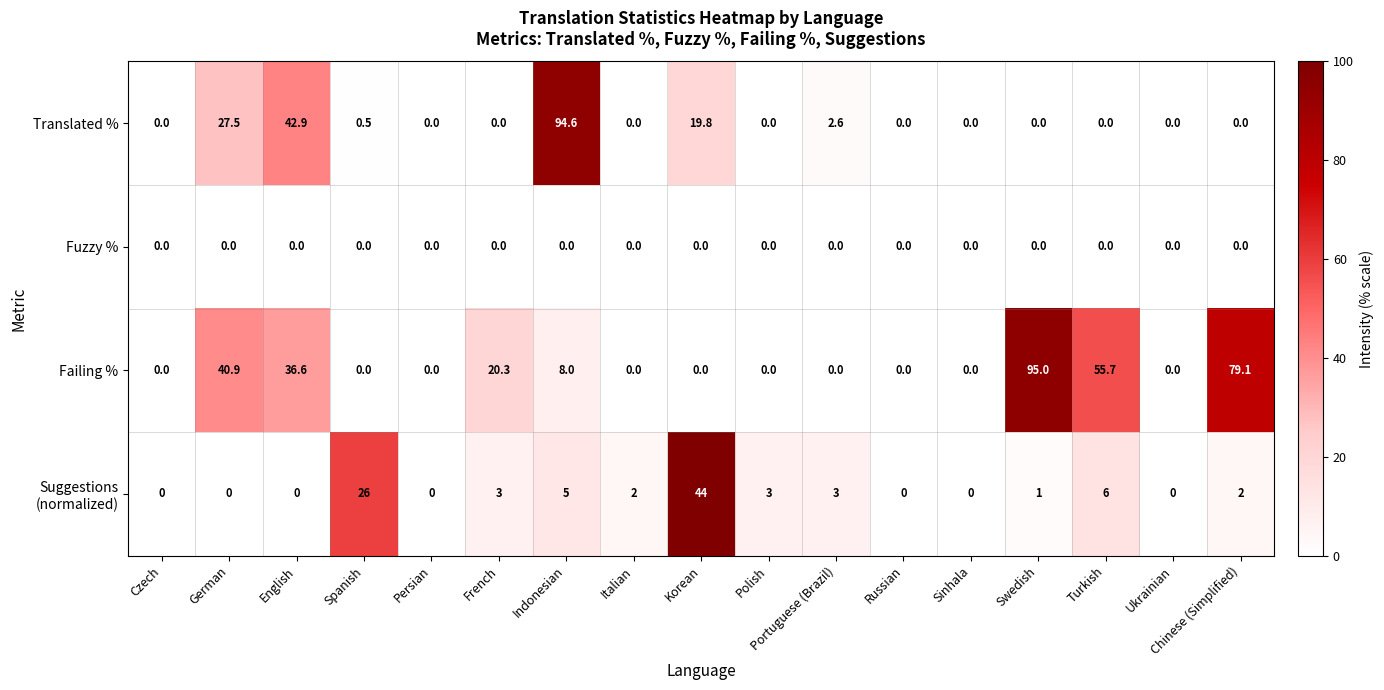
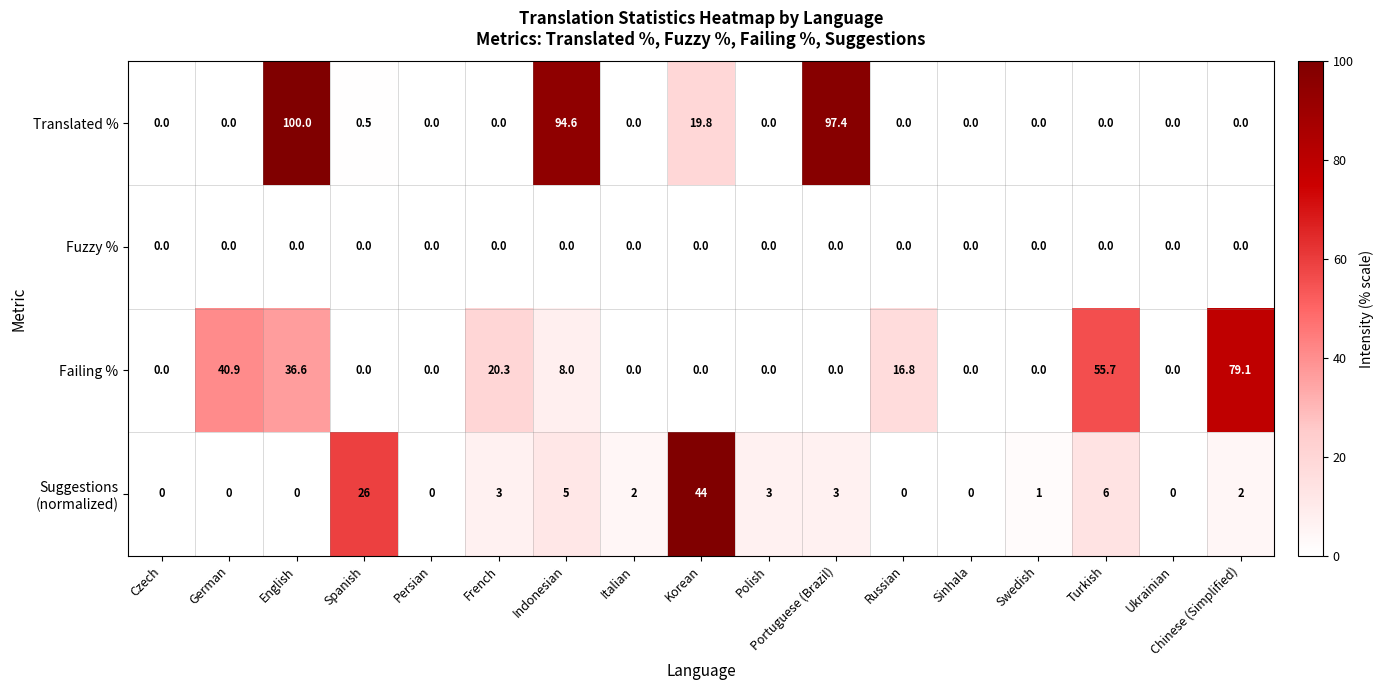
  {
    "Translated %": {
      "Czech": 0.0,
-     "German": 27.5,
-     "English": 42.9,
+     "German": 0.0,
+     "English": 100.0,
      "Spanish": 0.5,
      "Persian": 0.0,
      "French": 0.0,
      "Indonesian": 94.6,
      "Italian": 0.0,
      "Korean": 19.8,
      "Polish": 0.0,
-     "Portuguese (Brazil)": 2.6,
+     "Portuguese (Brazil)": 97.4,
      "Russian": 0.0,
      "Sinhala": 0.0,
      "Swedish": 0.0,
      "Turkish": 0.0,
      "Ukrainian": 0.0,
      "Chinese (Simplified)": 0.0
    },
    "Fuzzy %": {
      "Czech": 0.0,
      "German": 0.0,
      "English": 0.0,
      "Spanish": 0.0,
      "Persian": 0.0,
      "French": 0.0,
      "Indonesian": 0.0,
      "Italian": 0.0,
      "Korean": 0.0,
      "Polish": 0.0,
      "Portuguese (Brazil)": 0.0,
      "Russian": 0.0,
      "Sinhala": 0.0,
      "Swedish": 0.0,
      "Turkish": 0.0,
      "Ukrainian": 0.0,
      "Chinese (Simplified)": 0.0
    },
    "Failing %": {
      "Czech": 0.0,
      "German": 40.9,
      "English": 36.6,
      "Spanish": 0.0,
      "Persian": 0.0,
      "French": 20.3,
      "Indonesian": 8.0,
      "Italian": 0.0,
      "Korean": 0.0,
      "Polish": 0.0,
      "Portuguese (Brazil)": 0.0,
-     "Russian": 0.0,
+     "Russian": 16.8,
      "Sinhala": 0.0,
-     "Swedish": 95.0,
+     "Swedish": 0.0,
      "Turkish": 55.7,
      "Ukrainian": 0.0,
      "Chinese (Simplified)": 79.1
    },
    "Suggestions (normalized)": {
      "Czech": 0,
      "German": 0,
      "English": 0,
      "Spanish": 26,
      "Persian": 0,
      "French": 3,
      "Indonesian": 5,
      "Italian": 2,
      "Korean": 44,
      "Polish": 3,
      "Portuguese (Brazil)": 3,
      "Russian": 0,
      "Sinhala": 0,
      "Swedish": 1,
      "Turkish": 6,
      "Ukrainian": 0,
      "Chinese (Simplified)": 2
    }
  }
